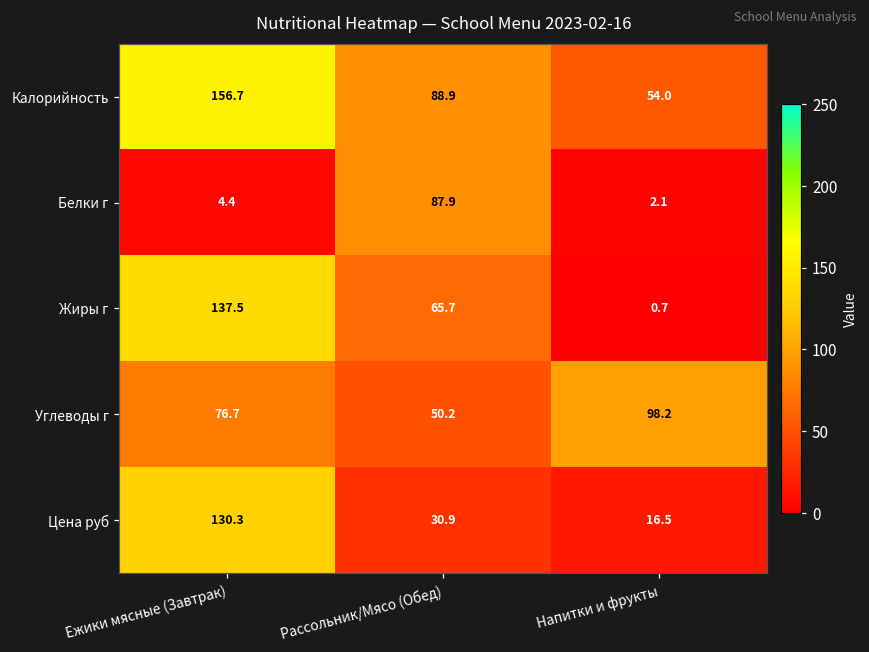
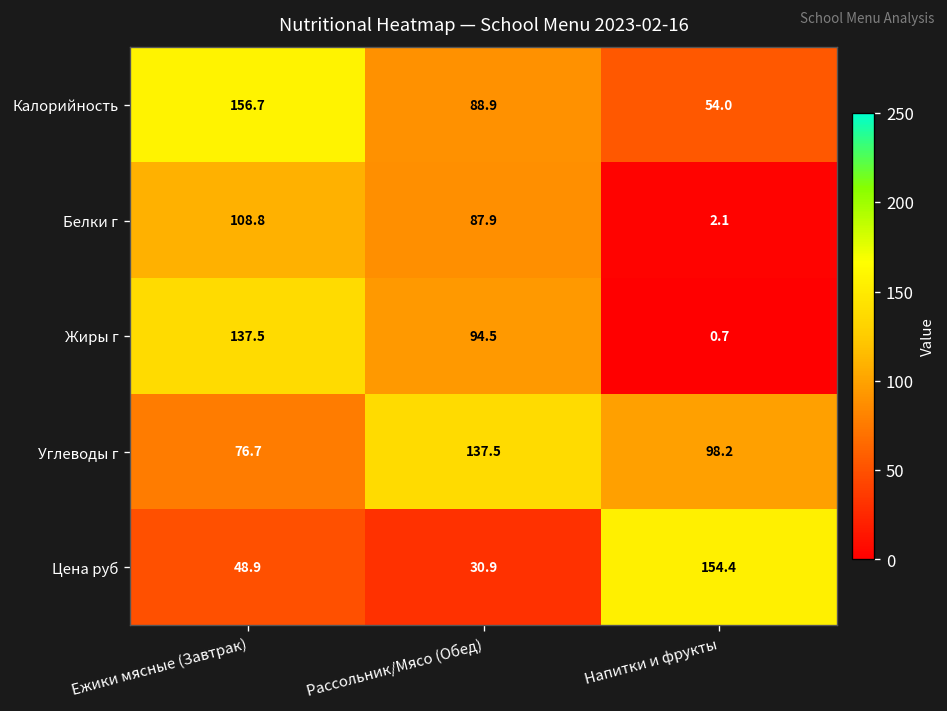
  {
    "Калорийность": {
      "Ежики мясные (Завтрак)": 156.7,
      "Рассольник/Мясо (Обед)": 88.9,
      "Напитки и фрукты": 54.0
    },
    "Белки г": {
-     "Ежики мясные (Завтрак)": 4.4,
+     "Ежики мясные (Завтрак)": 108.8,
      "Рассольник/Мясо (Обед)": 87.9,
      "Напитки и фрукты": 2.1
    },
    "Жиры г": {
      "Ежики мясные (Завтрак)": 137.5,
-     "Рассольник/Мясо (Обед)": 65.7,
+     "Рассольник/Мясо (Обед)": 94.5,
      "Напитки и фрукты": 0.7
    },
    "Углеводы г": {
      "Ежики мясные (Завтрак)": 76.7,
-     "Рассольник/Мясо (Обед)": 50.2,
+     "Рассольник/Мясо (Обед)": 137.5,
      "Напитки и фрукты": 98.2
    },
    "Цена руб": {
-     "Ежики мясные (Завтрак)": 130.3,
+     "Ежики мясные (Завтрак)": 48.9,
      "Рассольник/Мясо (Обед)": 30.9,
-     "Напитки и фрукты": 16.5
+     "Напитки и фрукты": 154.4
    }
  }
